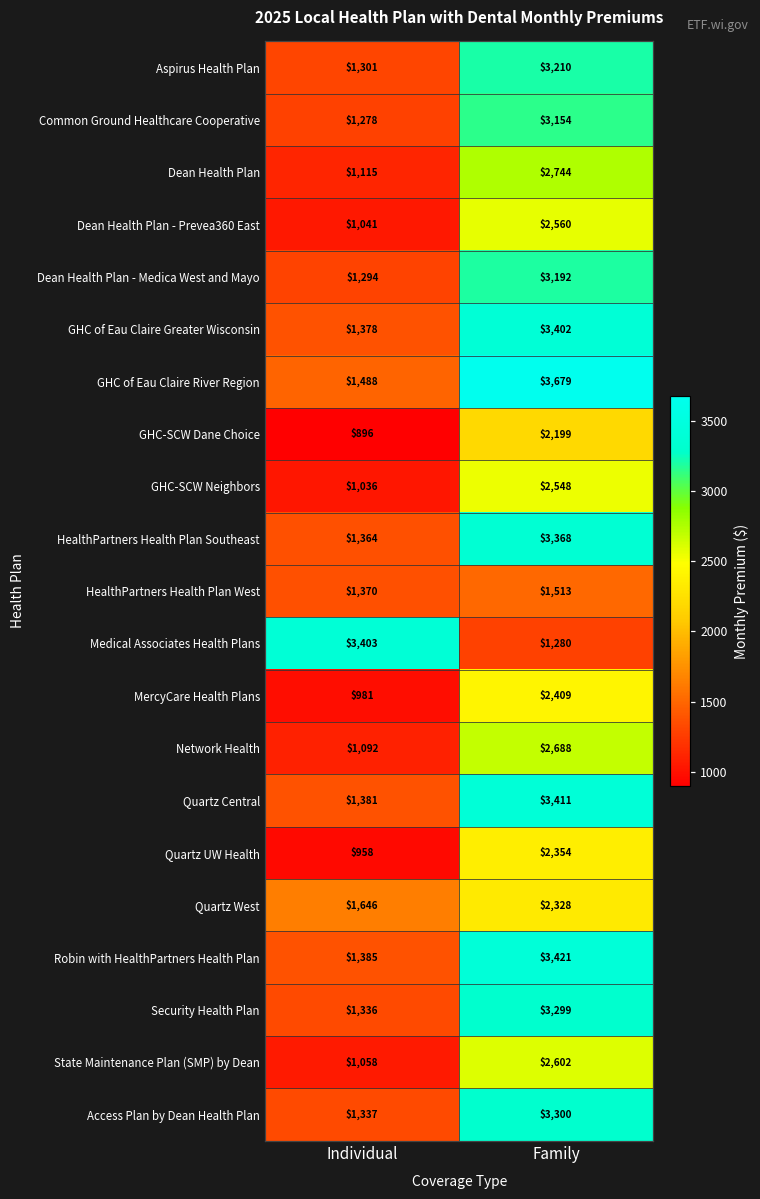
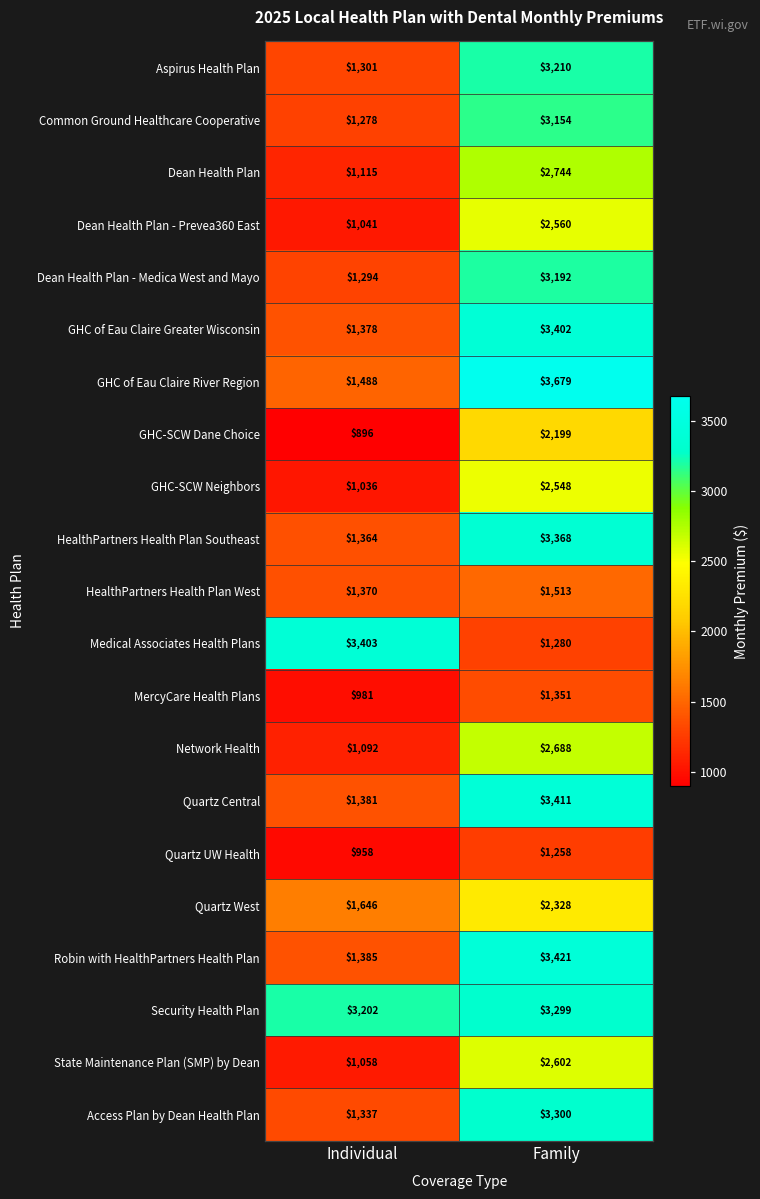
  {
    "Aspirus Health Plan": {
      "Individual": "$1,301",
      "Family": "$3,210"
    },
    "Common Ground Healthcare Cooperative": {
      "Individual": "$1,278",
      "Family": "$3,154"
    },
    "Dean Health Plan": {
      "Individual": "$1,115",
      "Family": "$2,744"
    },
    "Dean Health Plan - Prevea360 East": {
      "Individual": "$1,041",
      "Family": "$2,560"
    },
    "Dean Health Plan - Medica West and Mayo": {
      "Individual": "$1,294",
      "Family": "$3,192"
    },
    "GHC of Eau Claire Greater Wisconsin": {
      "Individual": "$1,378",
      "Family": "$3,402"
    },
    "GHC of Eau Claire River Region": {
      "Individual": "$1,488",
      "Family": "$3,679"
    },
    "GHC-SCW Dane Choice": {
      "Individual": "$896",
      "Family": "$2,199"
    },
    "GHC-SCW Neighbors": {
      "Individual": "$1,036",
      "Family": "$2,548"
    },
    "HealthPartners Health Plan Southeast": {
      "Individual": "$1,364",
      "Family": "$3,368"
    },
    "HealthPartners Health Plan West": {
      "Individual": "$1,370",
      "Family": "$1,513"
    },
    "Medical Associates Health Plans": {
      "Individual": "$3,403",
      "Family": "$1,280"
    },
    "MercyCare Health Plans": {
      "Individual": "$981",
-     "Family": "$2,409"
+     "Family": "$1,351"
    },
    "Network Health": {
      "Individual": "$1,092",
      "Family": "$2,688"
    },
    "Quartz Central": {
      "Individual": "$1,381",
      "Family": "$3,411"
    },
    "Quartz UW Health": {
      "Individual": "$958",
-     "Family": "$2,354"
+     "Family": "$1,258"
    },
    "Quartz West": {
      "Individual": "$1,646",
      "Family": "$2,328"
    },
    "Robin with HealthPartners Health Plan": {
      "Individual": "$1,385",
      "Family": "$3,421"
    },
    "Security Health Plan": {
-     "Individual": "$1,336",
+     "Individual": "$3,202",
      "Family": "$3,299"
    },
    "State Maintenance Plan (SMP) by Dean": {
      "Individual": "$1,058",
      "Family": "$2,602"
    },
    "Access Plan by Dean Health Plan": {
      "Individual": "$1,337",
      "Family": "$3,300"
    }
  }
